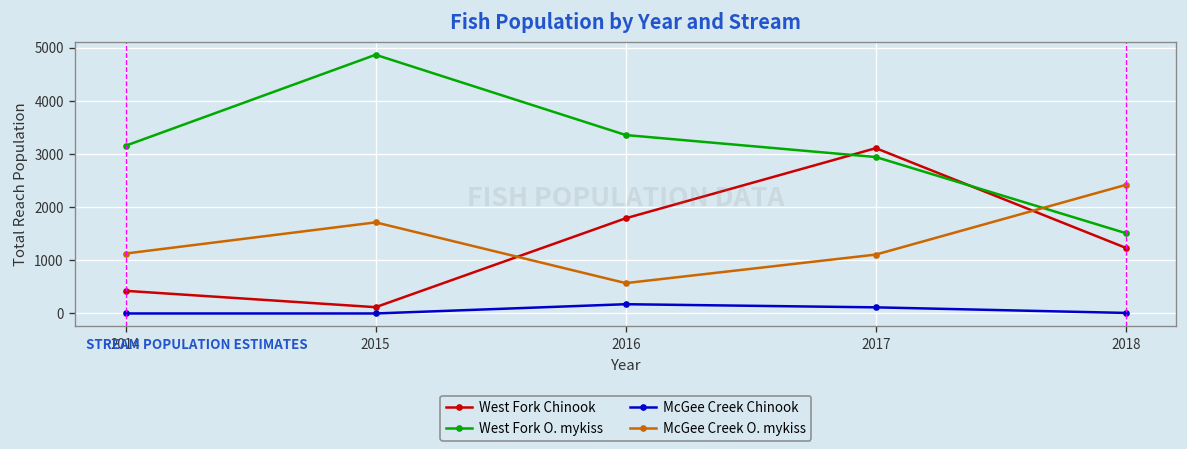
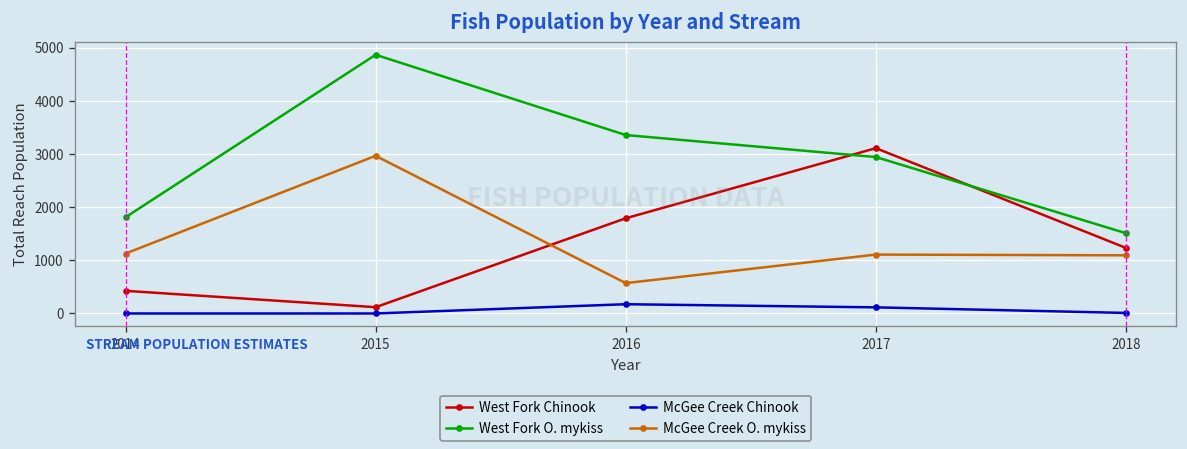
  {
    "West Fork Chinook": {
      "2014": 400,
      "2015": 100,
      "2016": 1800,
      "2017": 3100,
      "2018": 1200
    },
    "West Fork O. mykiss": {
-     "2014": 3200,
+     "2014": 1800,
      "2015": 4900,
      "2016": 3400,
      "2017": 2900,
      "2018": 1500
    },
    "McGee Creek Chinook": {
      "2014": 0,
      "2015": 0,
      "2016": 200,
      "2017": 100,
      "2018": 0
    },
    "McGee Creek O. mykiss": {
      "2014": 1100,
-     "2015": 1700,
+     "2015": 3000,
      "2016": 600,
      "2017": 1100,
-     "2018": 2400
+     "2018": 1100
    }
  }
